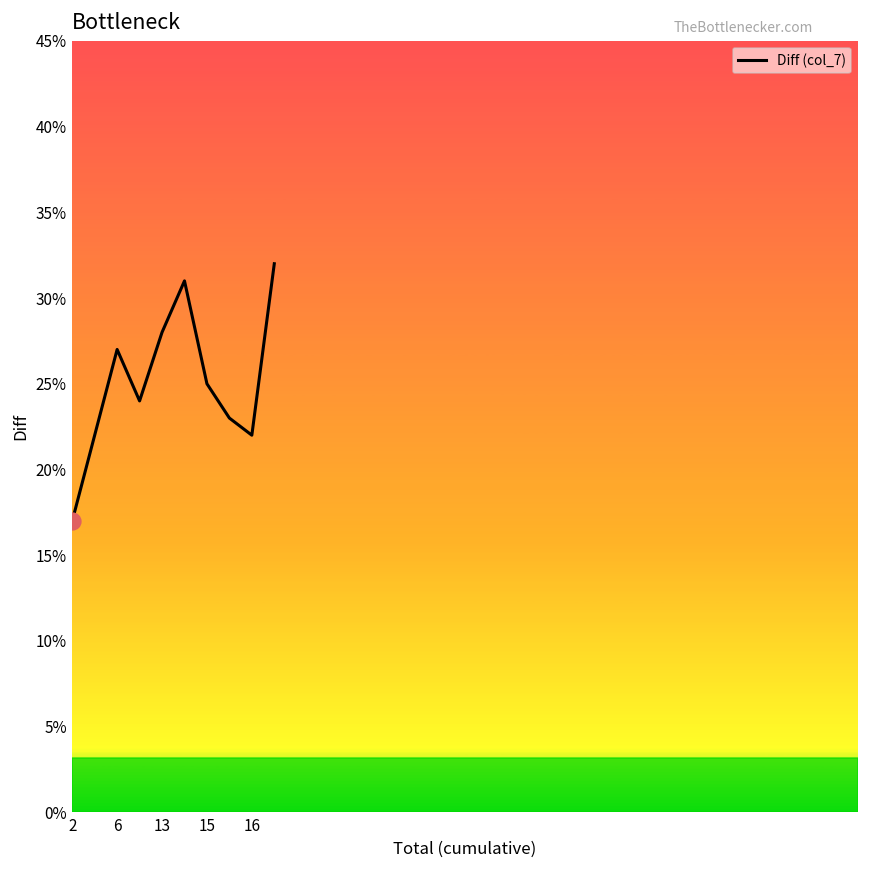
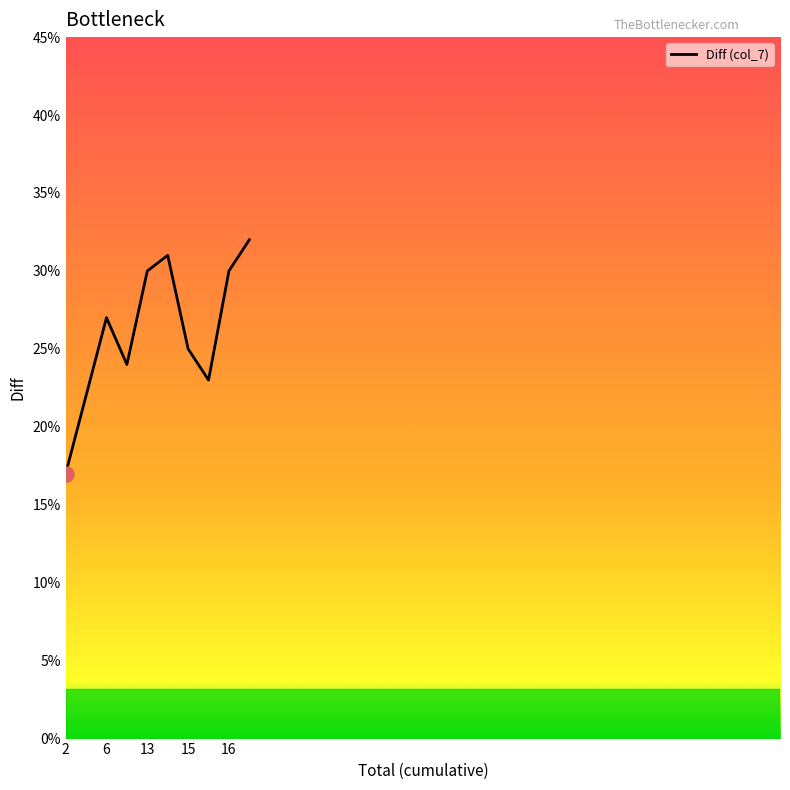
  {
    "Diff (col_7)": {
      "6": "27%",
-     "13": "28%",
+     "13": "30%",
      "15": "25%",
-     "16": "22%"
+     "16": "30%"
    }
  }
